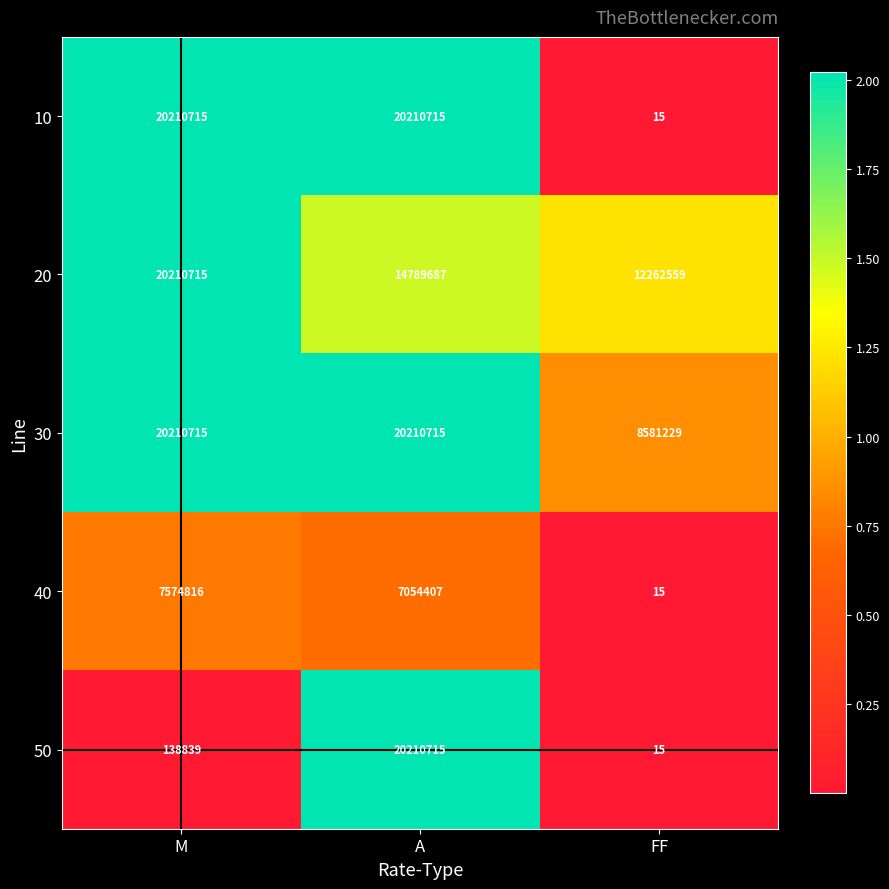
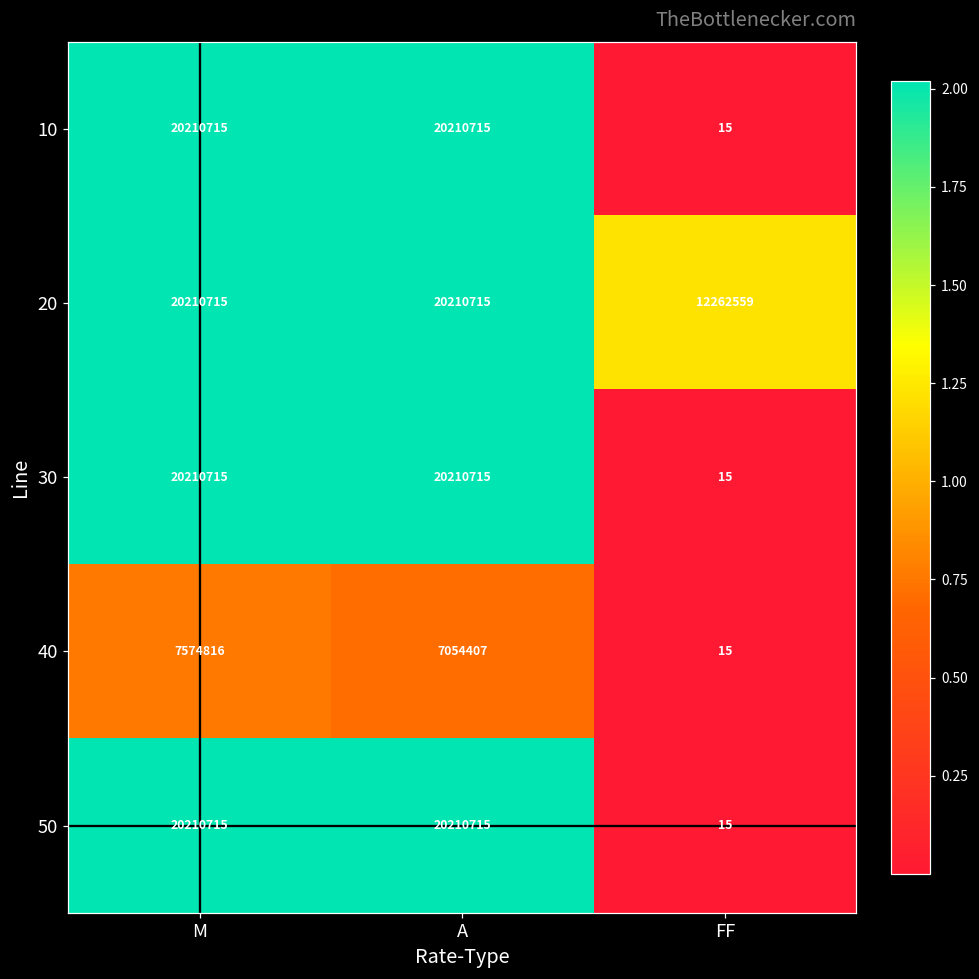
  {
    "10": {
      "M": 20210715,
      "A": 20210715,
      "FF": 15
    },
    "20": {
      "M": 20210715,
-     "A": 14789687,
+     "A": 20210715,
      "FF": 12262559
    },
    "30": {
      "M": 20210715,
      "A": 20210715,
-     "FF": 8581229
+     "FF": 15
    },
    "40": {
      "M": 7574816,
      "A": 7054407,
      "FF": 15
    },
    "50": {
-     "M": 138839,
+     "M": 20210715,
      "A": 20210715,
      "FF": 15
    }
  }
